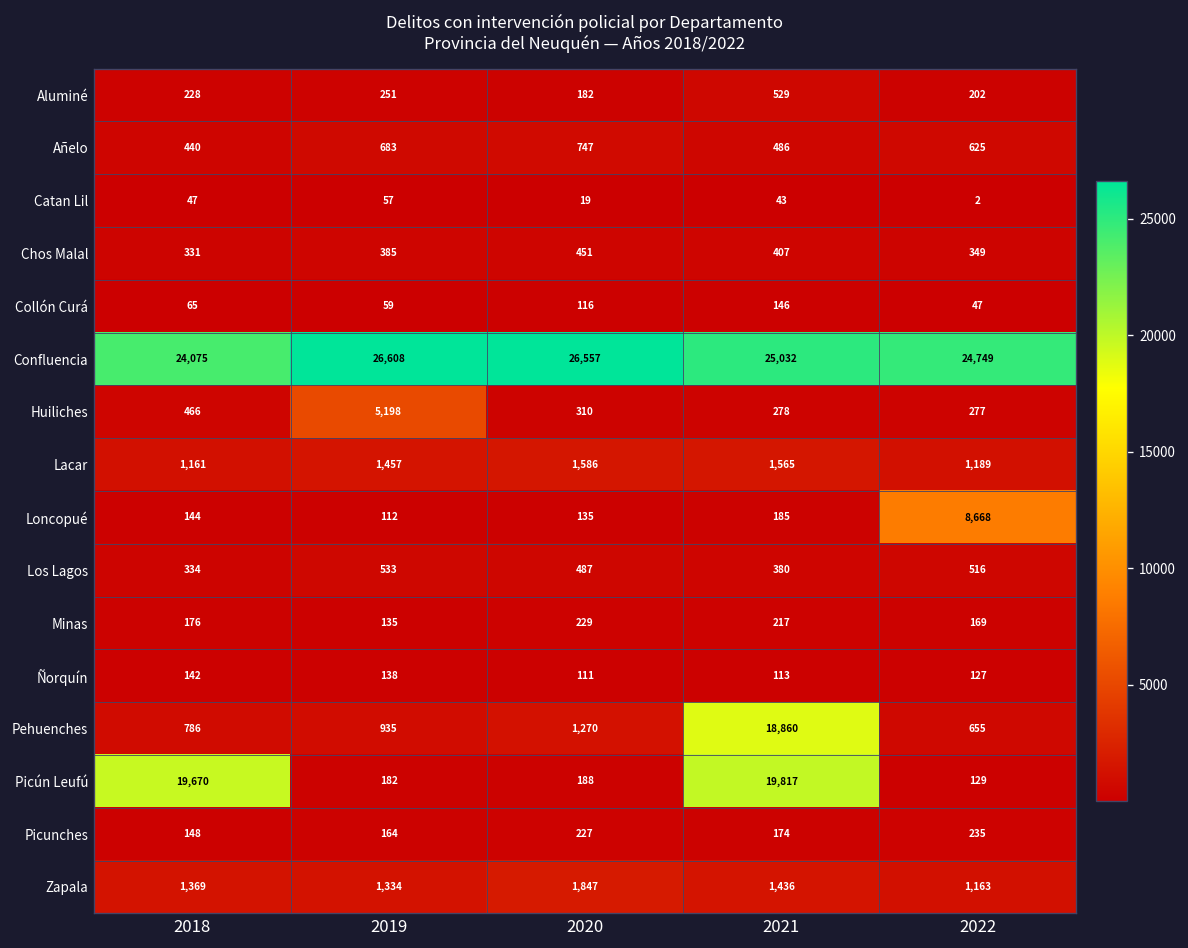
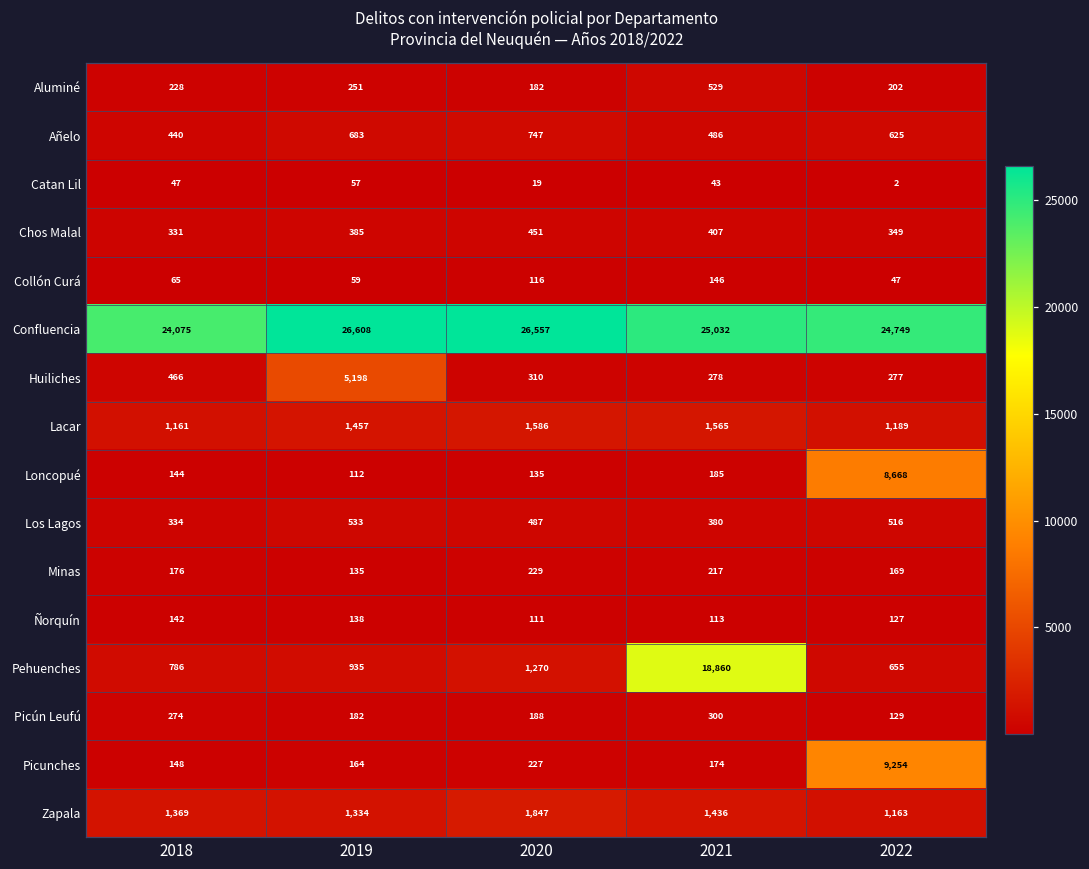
  {
    "Aluminé": {
      "2018": "228",
      "2019": "251",
      "2020": "182",
      "2021": "529",
      "2022": "202"
    },
    "Añelo": {
      "2018": "440",
      "2019": "683",
      "2020": "747",
      "2021": "486",
      "2022": "625"
    },
    "Catan Lil": {
      "2018": "47",
      "2019": "57",
      "2020": "19",
      "2021": "43",
      "2022": "2"
    },
    "Chos Malal": {
      "2018": "331",
      "2019": "385",
      "2020": "451",
      "2021": "407",
      "2022": "349"
    },
    "Collón Curá": {
      "2018": "65",
      "2019": "59",
      "2020": "116",
      "2021": "146",
      "2022": "47"
    },
    "Confluencia": {
      "2018": "24,075",
      "2019": "26,608",
      "2020": "26,557",
      "2021": "25,032",
      "2022": "24,749"
    },
    "Huiliches": {
      "2018": "466",
      "2019": "5,198",
      "2020": "310",
      "2021": "278",
      "2022": "277"
    },
    "Lacar": {
      "2018": "1,161",
      "2019": "1,457",
      "2020": "1,586",
      "2021": "1,565",
      "2022": "1,189"
    },
    "Loncopué": {
      "2018": "144",
      "2019": "112",
      "2020": "135",
      "2021": "185",
      "2022": "8,668"
    },
    "Los Lagos": {
      "2018": "334",
      "2019": "533",
      "2020": "487",
      "2021": "380",
      "2022": "516"
    },
    "Minas": {
      "2018": "176",
      "2019": "135",
      "2020": "229",
      "2021": "217",
      "2022": "169"
    },
    "Ñorquín": {
      "2018": "142",
      "2019": "138",
      "2020": "111",
      "2021": "113",
      "2022": "127"
    },
    "Pehuenches": {
      "2018": "786",
      "2019": "935",
      "2020": "1,270",
      "2021": "18,860",
      "2022": "655"
    },
    "Picún Leufú": {
-     "2018": "19,670",
+     "2018": "274",
      "2019": "182",
      "2020": "188",
-     "2021": "19,817",
+     "2021": "300",
      "2022": "129"
    },
    "Picunches": {
      "2018": "148",
      "2019": "164",
      "2020": "227",
      "2021": "174",
-     "2022": "235"
+     "2022": "9,254"
    },
    "Zapala": {
      "2018": "1,369",
      "2019": "1,334",
      "2020": "1,847",
      "2021": "1,436",
      "2022": "1,163"
    }
  }
